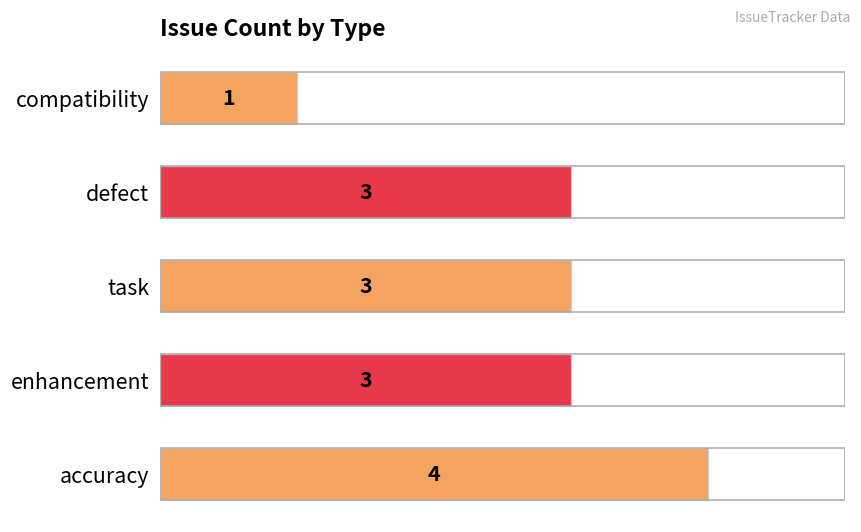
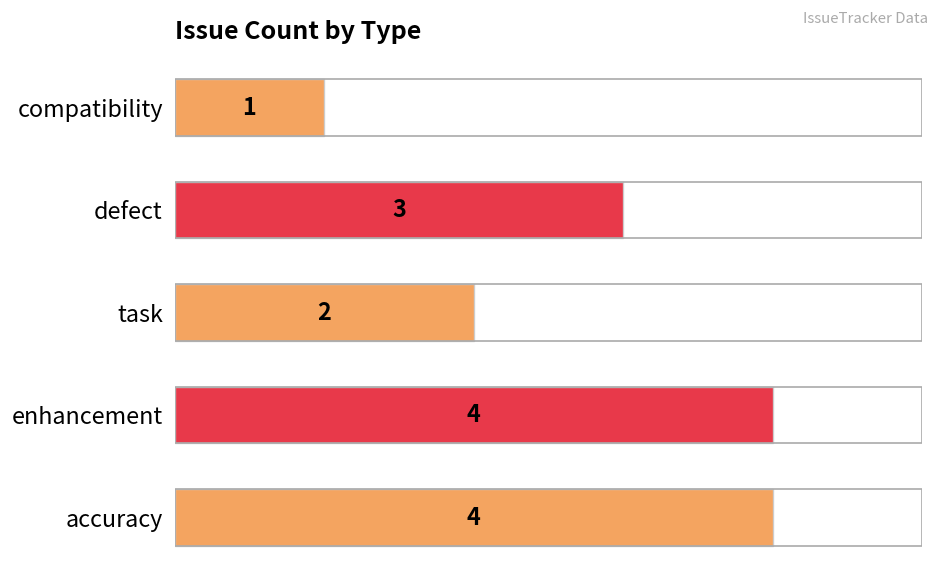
  {
    "compatibility": 1,
    "defect": 3,
-   "task": 3,
-   "enhancement": 3,
+   "task": 2,
+   "enhancement": 4,
    "accuracy": 4
  }
